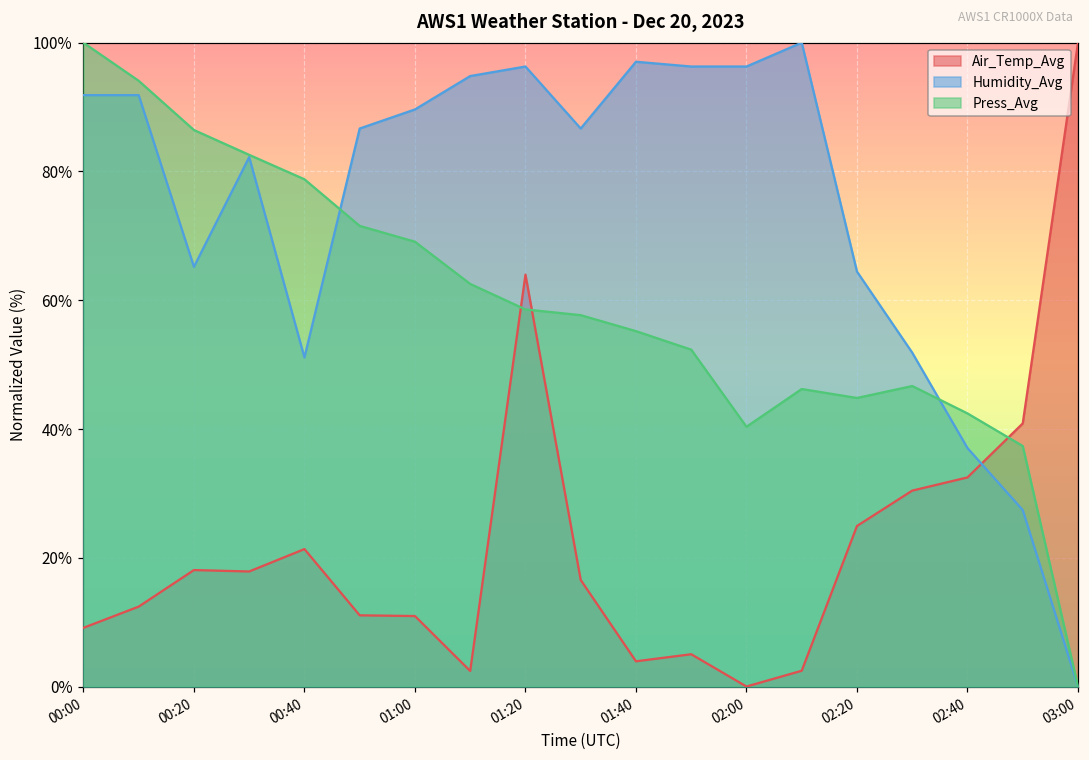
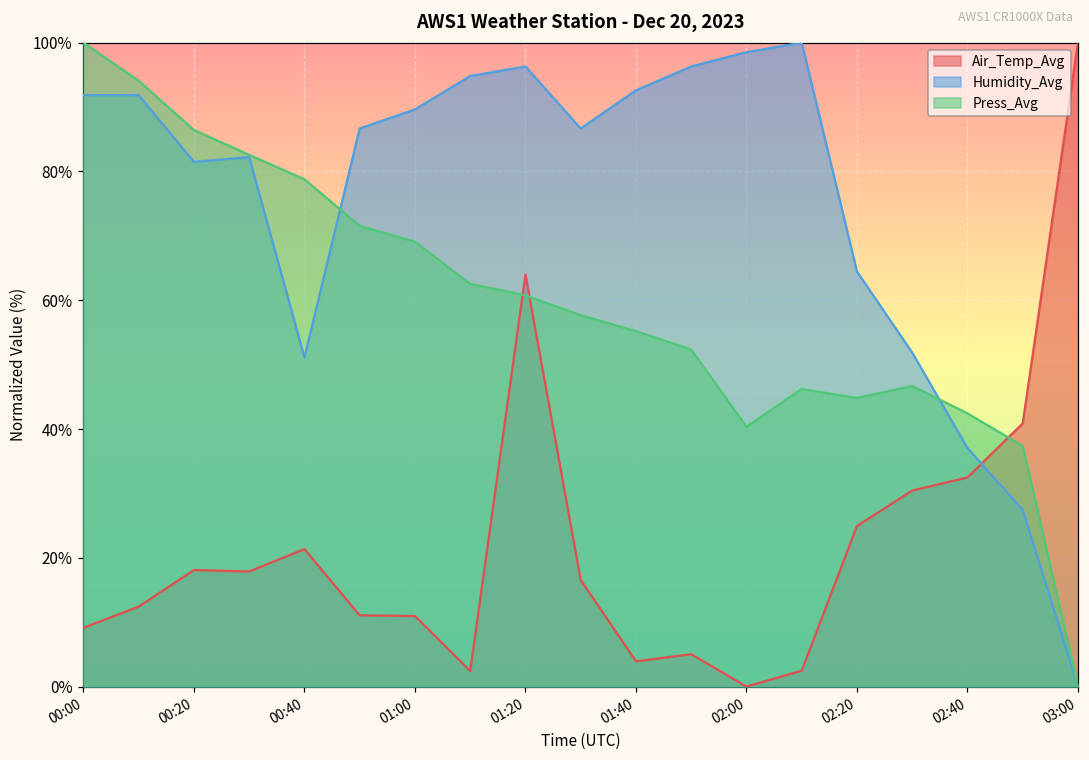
  {
    "Air_Temp_Avg": {
      "00:00": "9%",
      "00:20": "18%",
      "00:40": "21%",
      "01:00": "11%",
      "01:20": "64%",
      "01:40": "4%",
      "02:00": "0%",
      "02:20": "25%",
      "02:40": "32%",
      "03:00": "100%"
    },
    "Humidity_Avg": {
      "00:00": "92%",
-     "00:20": "65%",
+     "00:20": "81%",
      "00:40": "51%",
      "01:00": "90%",
      "01:20": "96%",
-     "01:40": "97%",
-     "02:00": "96%",
+     "01:40": "93%",
+     "02:00": "99%",
      "02:20": "64%",
      "02:40": "37%"
    },
    "Press_Avg": {
      "00:00": "100%",
      "00:20": "86%",
      "00:40": "79%",
      "01:00": "69%",
-     "01:20": "59%",
+     "01:20": "61%",
      "01:40": "55%",
      "02:00": "40%",
      "02:20": "45%",
      "02:40": "42%"
    }
  }
